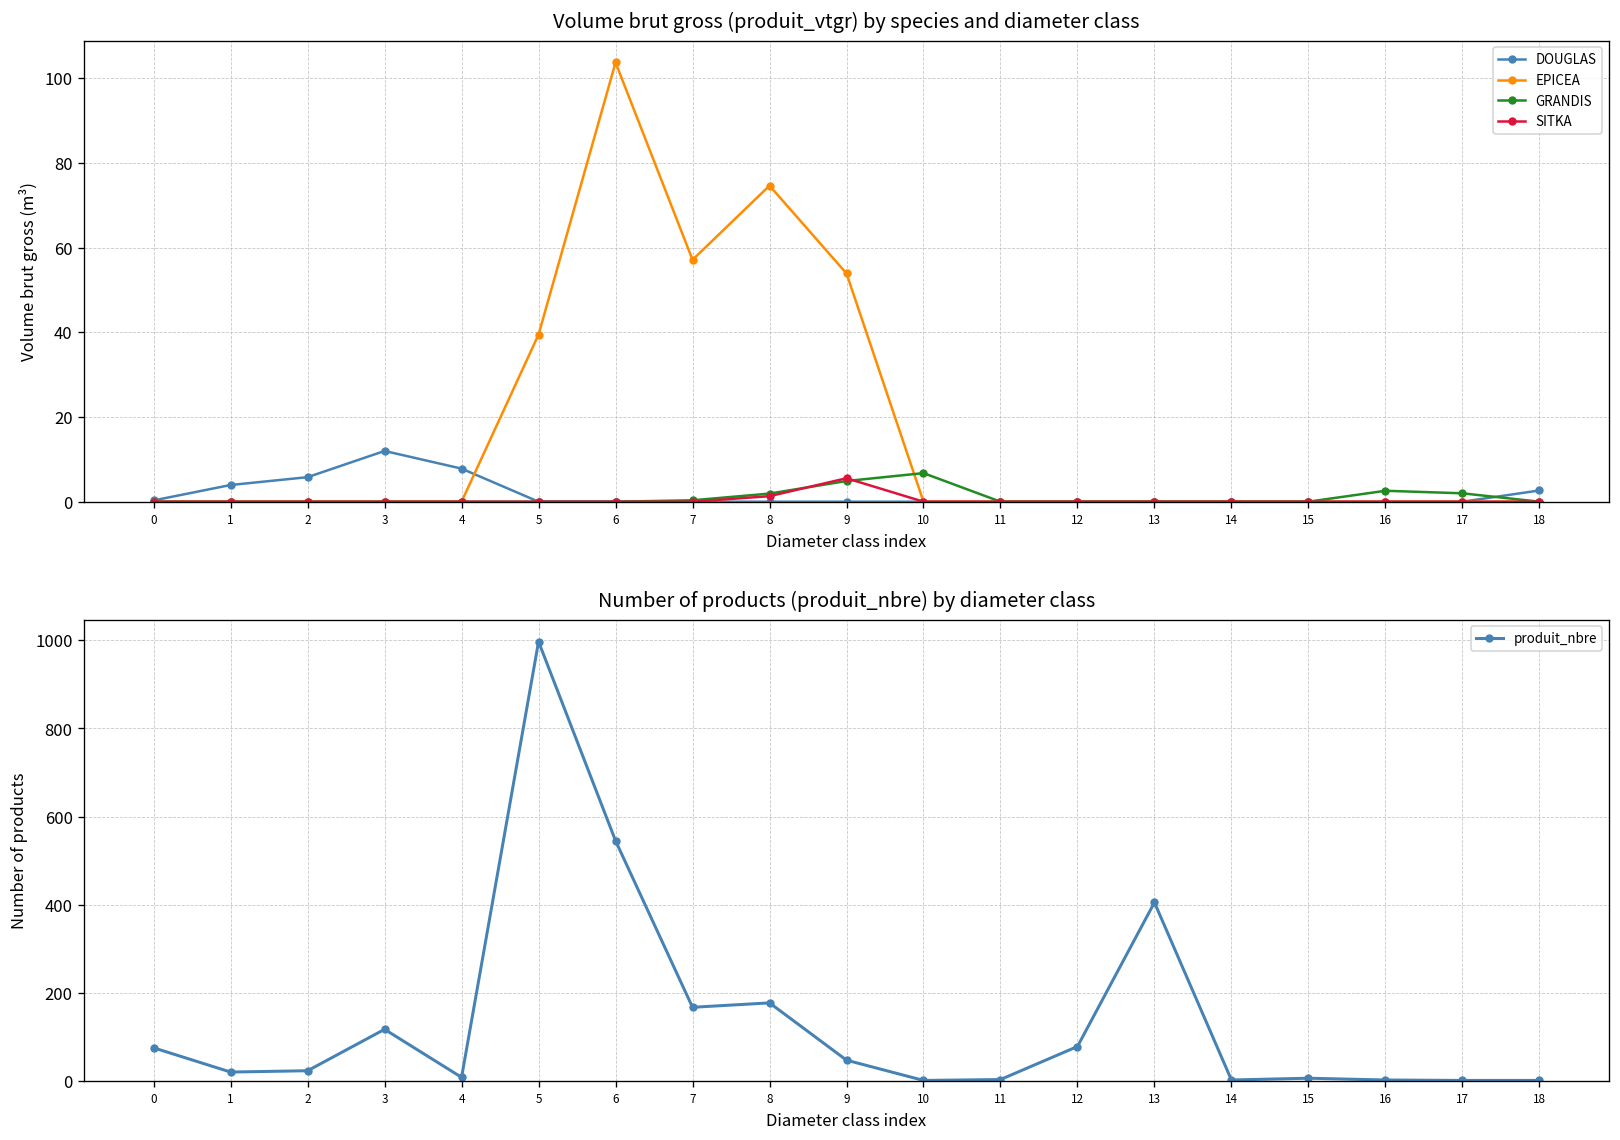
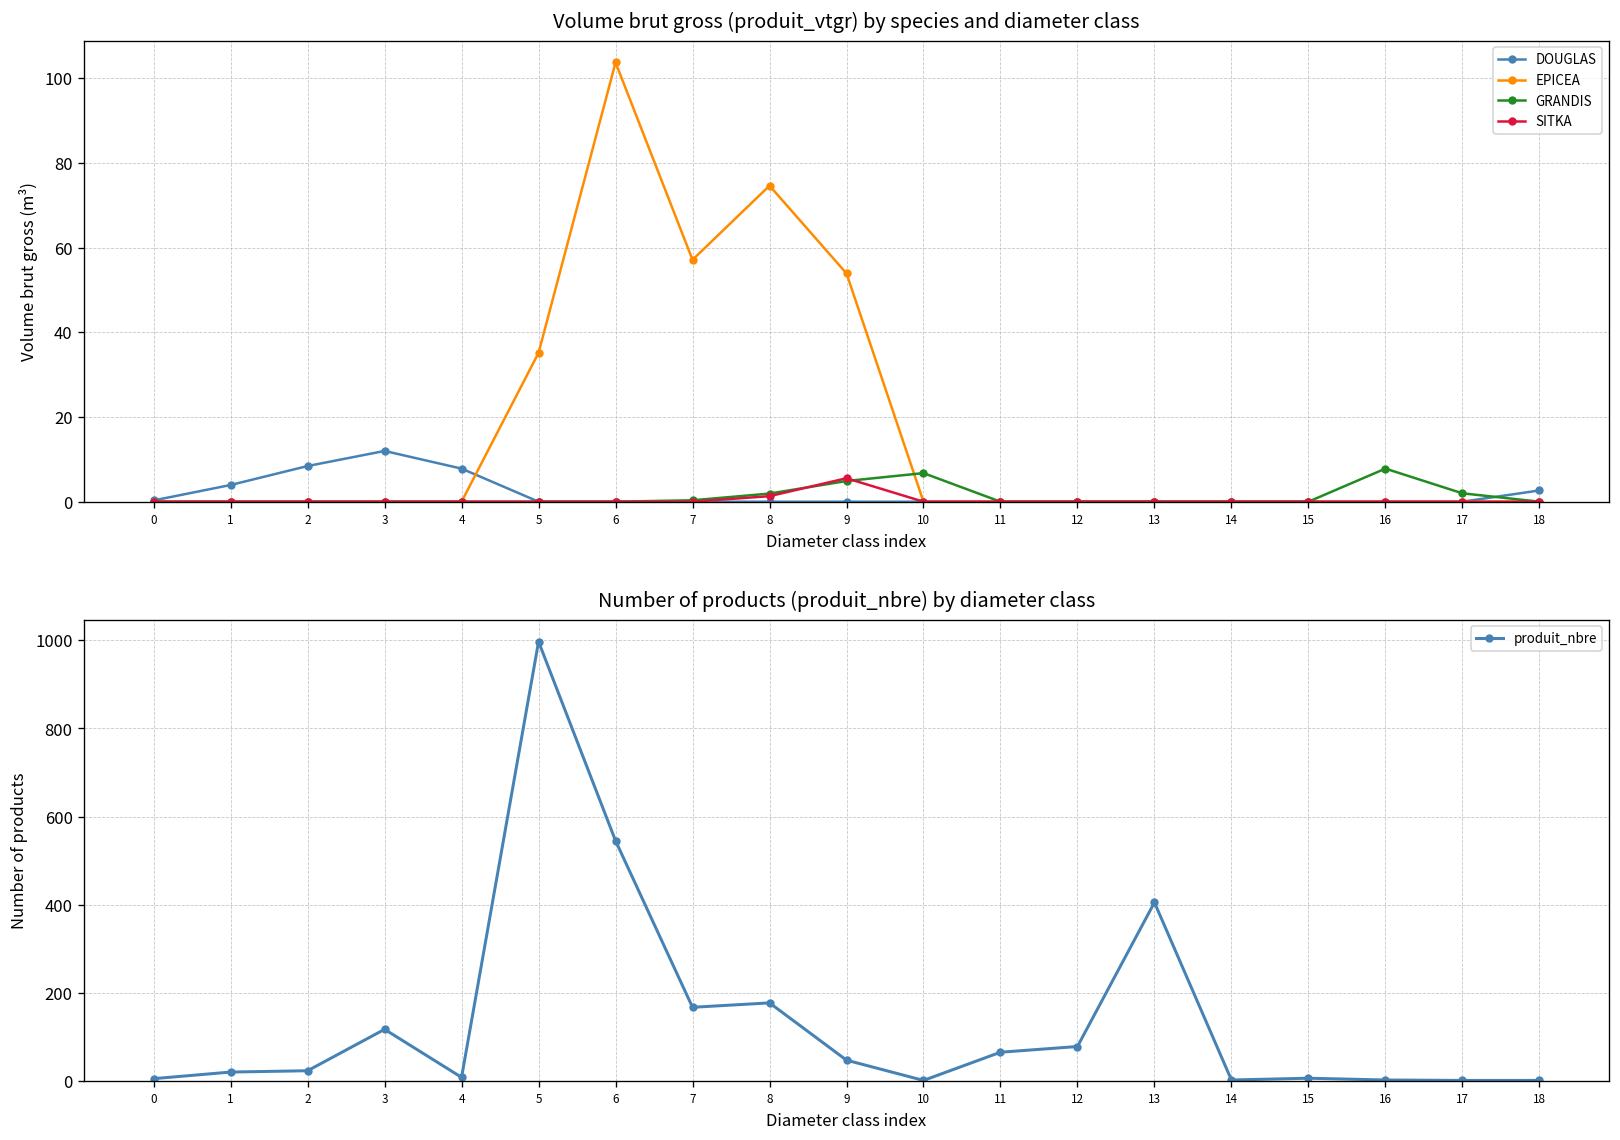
  {
    "Volume brut gross (produit_vtgr) by species and diameter class": {
      "DOUGLAS": {
        "1": 4,
-       "2": 6,
+       "2": 8,
        "3": 12,
        "4": 8,
        "8": 0,
        "9": 0,
        "18": 3
      },
      "EPICEA": {
-       "5": 39,
+       "5": 35,
        "6": 104,
        "7": 57,
        "8": 75,
        "9": 54
      },
      "GRANDIS": {
        "10": 7,
-       "16": 3,
+       "16": 8,
        "17": 2
      }
    },
    "Number of products (produit_nbre) by diameter class": {
-     "0": 80,
+     "0": 10,
      "1": 20,
      "2": 20,
      "3": 120,
      "4": 10,
      "5": 1000,
      "6": 550,
      "7": 170,
      "8": 180,
      "9": 50,
      "10": 0,
-     "11": 0,
+     "11": 70,
      "12": 80,
      "13": 410,
      "14": 0,
      "15": 10,
      "16": 0,
      "17": 0,
      "18": 0
    }
  }
